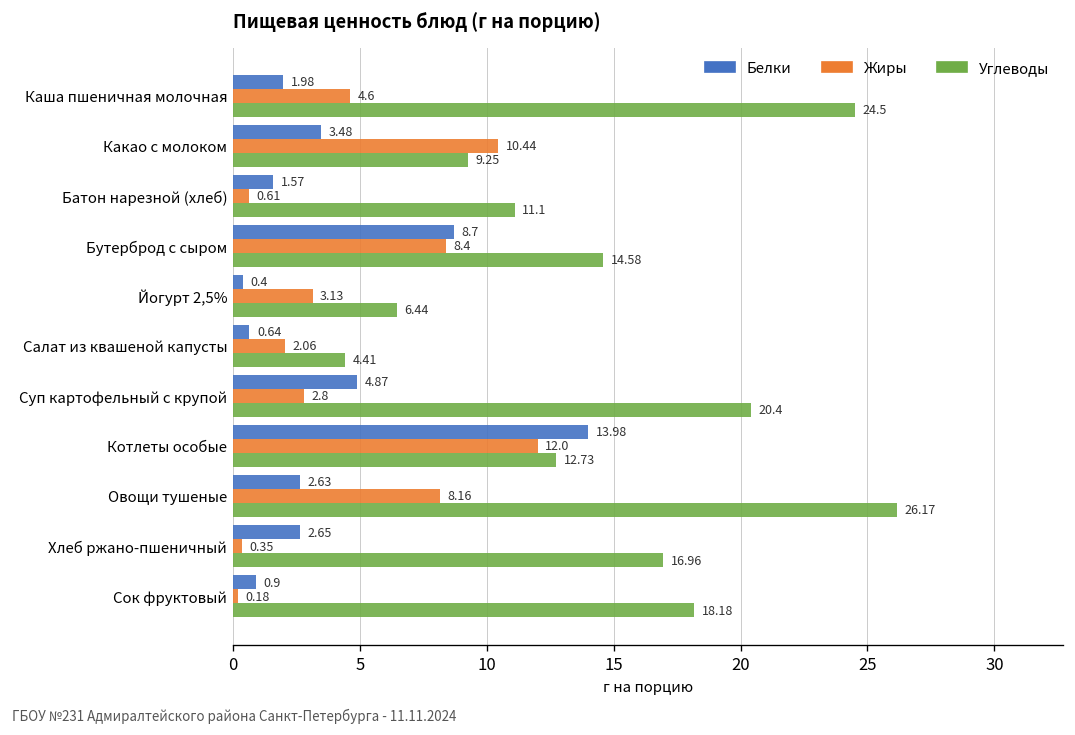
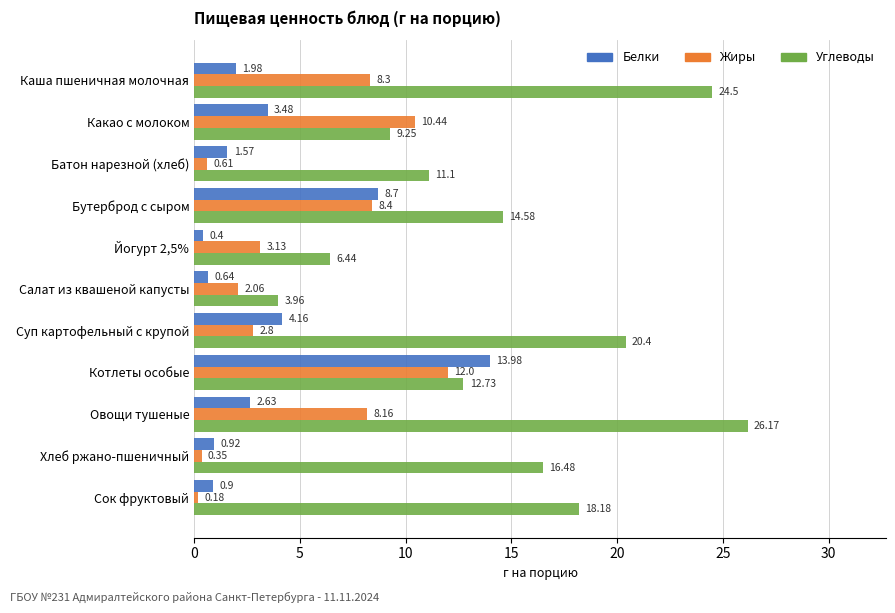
  {
    "Белки": {
      "Каша пшеничная молочная": 1.98,
      "Какао с молоком": 3.48,
      "Батон нарезной (хлеб)": 1.57,
      "Бутерброд с сыром": 8.7,
      "Йогурт 2,5%": 0.4,
      "Салат из квашеной капусты": 0.64,
-     "Суп картофельный с крупой": 4.87,
+     "Суп картофельный с крупой": 4.16,
      "Котлеты особые": 13.98,
      "Овощи тушеные": 2.63,
-     "Хлеб ржано-пшеничный": 2.65,
+     "Хлеб ржано-пшеничный": 0.92,
      "Сок фруктовый": 0.9
    },
    "Жиры": {
-     "Каша пшеничная молочная": 4.6,
+     "Каша пшеничная молочная": 8.3,
      "Какао с молоком": 10.44,
      "Батон нарезной (хлеб)": 0.61,
      "Бутерброд с сыром": 8.4,
      "Йогурт 2,5%": 3.13,
      "Салат из квашеной капусты": 2.06,
      "Суп картофельный с крупой": 2.8,
      "Котлеты особые": 12.0,
      "Овощи тушеные": 8.16,
      "Хлеб ржано-пшеничный": 0.35,
      "Сок фруктовый": 0.18
    },
    "Углеводы": {
      "Каша пшеничная молочная": 24.5,
      "Какао с молоком": 9.25,
      "Батон нарезной (хлеб)": 11.1,
      "Бутерброд с сыром": 14.58,
      "Йогурт 2,5%": 6.44,
-     "Салат из квашеной капусты": 4.41,
+     "Салат из квашеной капусты": 3.96,
      "Суп картофельный с крупой": 20.4,
      "Котлеты особые": 12.73,
      "Овощи тушеные": 26.17,
-     "Хлеб ржано-пшеничный": 16.96,
+     "Хлеб ржано-пшеничный": 16.48,
      "Сок фруктовый": 18.18
    }
  }
